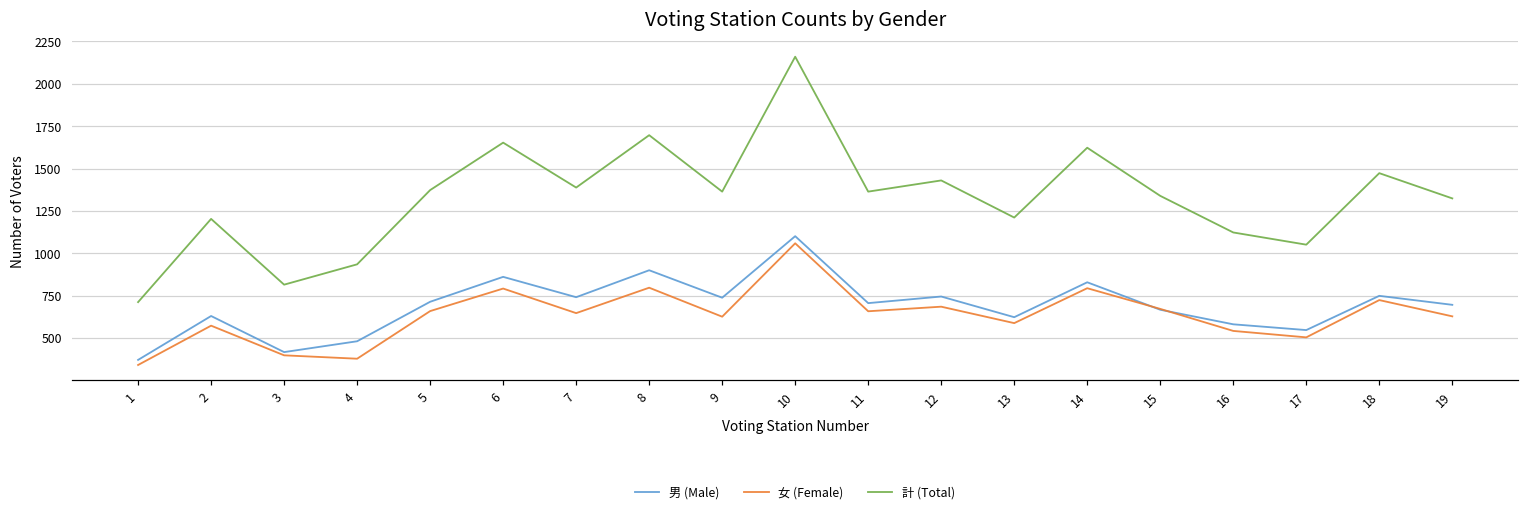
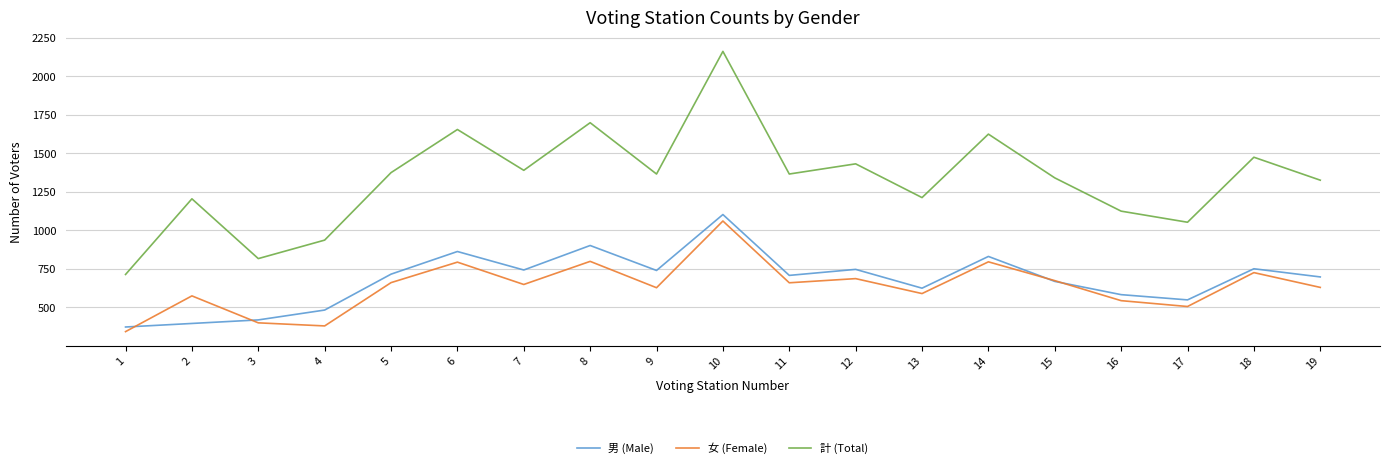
  {
    "男 (Male)": {
      "1": 370,
-     "2": 630,
+     "2": 390,
      "3": 420,
      "4": 480,
      "5": 710,
      "6": 860,
      "7": 740,
      "8": 900,
      "9": 740,
      "10": 1100,
      "11": 710,
      "12": 750,
      "13": 620,
      "14": 830,
      "16": 580,
      "17": 550,
      "18": 750,
      "19": 700
    },
    "女 (Female)": {
      "1": 340,
      "2": 570,
      "3": 400,
      "4": 380,
      "5": 660,
      "6": 790,
      "7": 650,
      "8": 800,
      "9": 630,
      "10": 1060,
      "11": 660,
      "12": 690,
      "13": 590,
      "14": 790,
      "16": 540,
      "17": 500,
      "18": 720,
      "19": 630
    },
    "計 (Total)": {
      "1": 710,
      "2": 1200,
      "3": 820,
      "4": 940,
      "5": 1370,
      "6": 1650,
      "7": 1390,
      "8": 1700,
      "9": 1360,
      "10": 2160,
      "11": 1360,
      "12": 1430,
      "13": 1210,
      "14": 1620,
      "15": 1340,
      "16": 1120,
      "17": 1050,
      "18": 1470,
      "19": 1320
    }
  }
